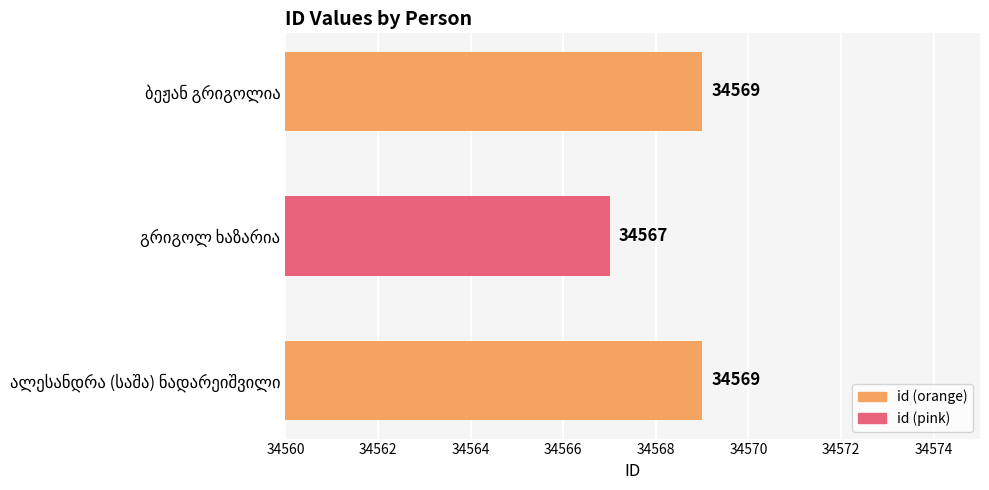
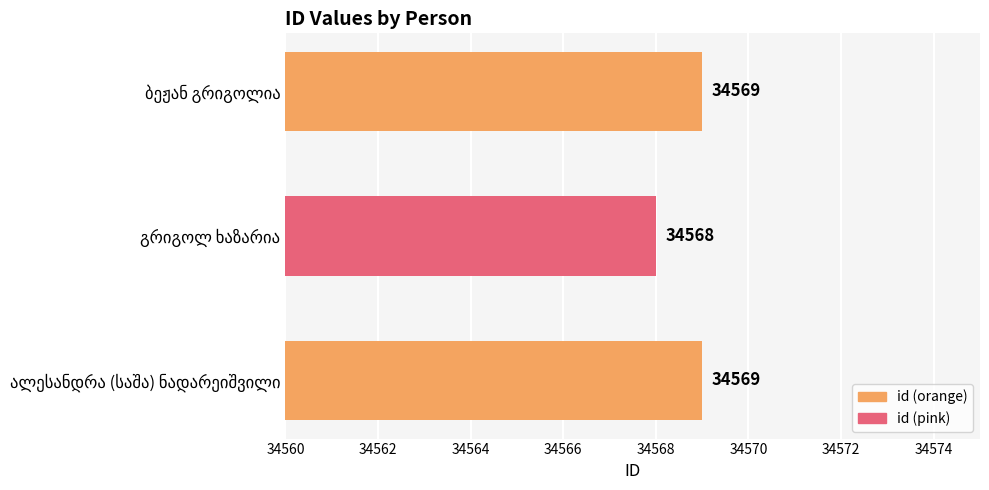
  {
    "ბეჟან გრიგოლია": 34569,
-   "გრიგოლ ხაზარია": 34567,
+   "გრიგოლ ხაზარია": 34568,
    "ალესანდრა (საშა) ნადარეიშვილი": 34569
  }
